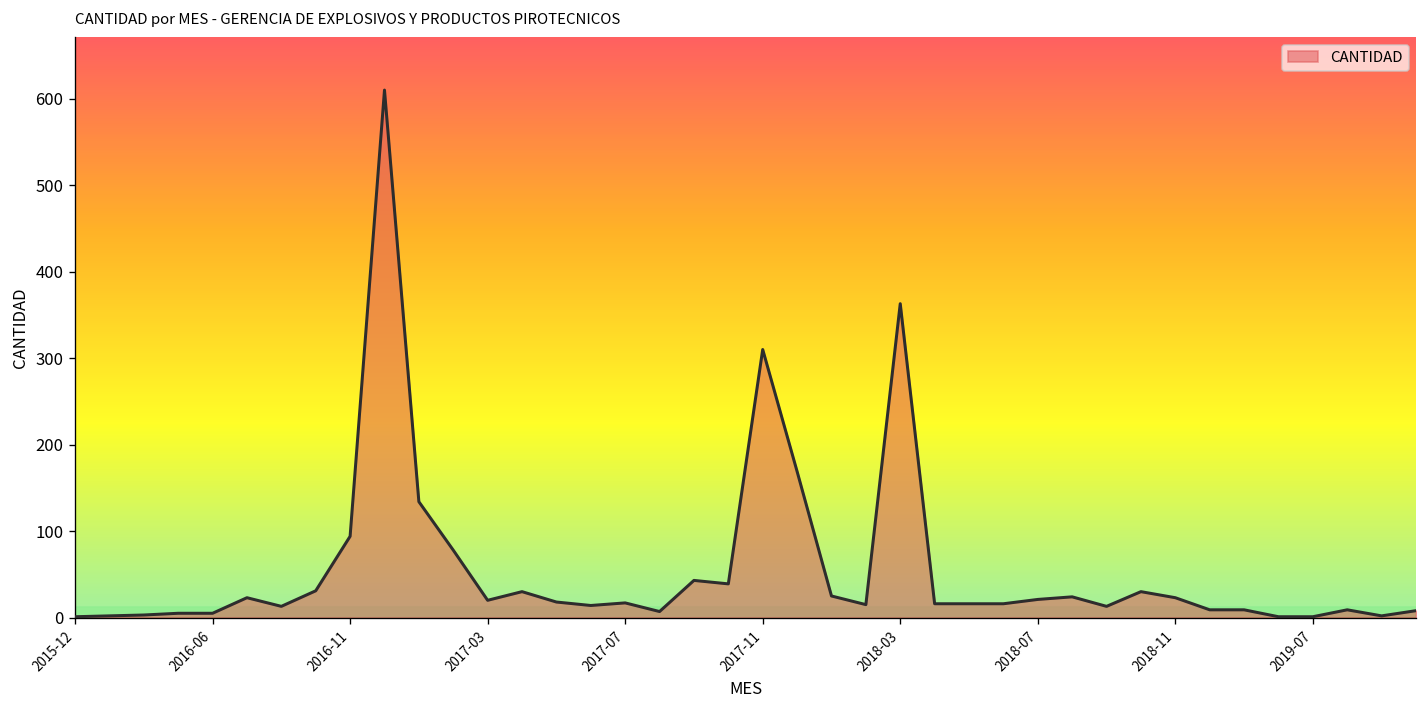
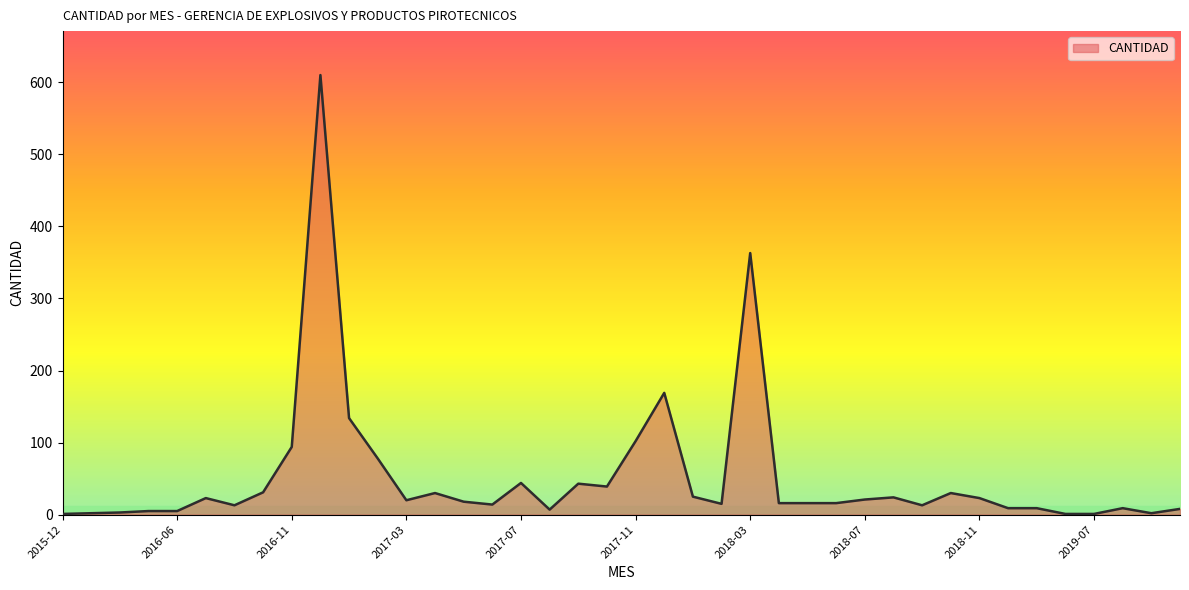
  {
    "2016-11": 90,
    "2017-03": 20,
-   "2017-07": 20,
-   "2017-11": 310,
+   "2017-07": 40,
+   "2017-11": 100,
    "2018-03": 360,
    "2018-07": 20,
    "2018-11": 20
  }
